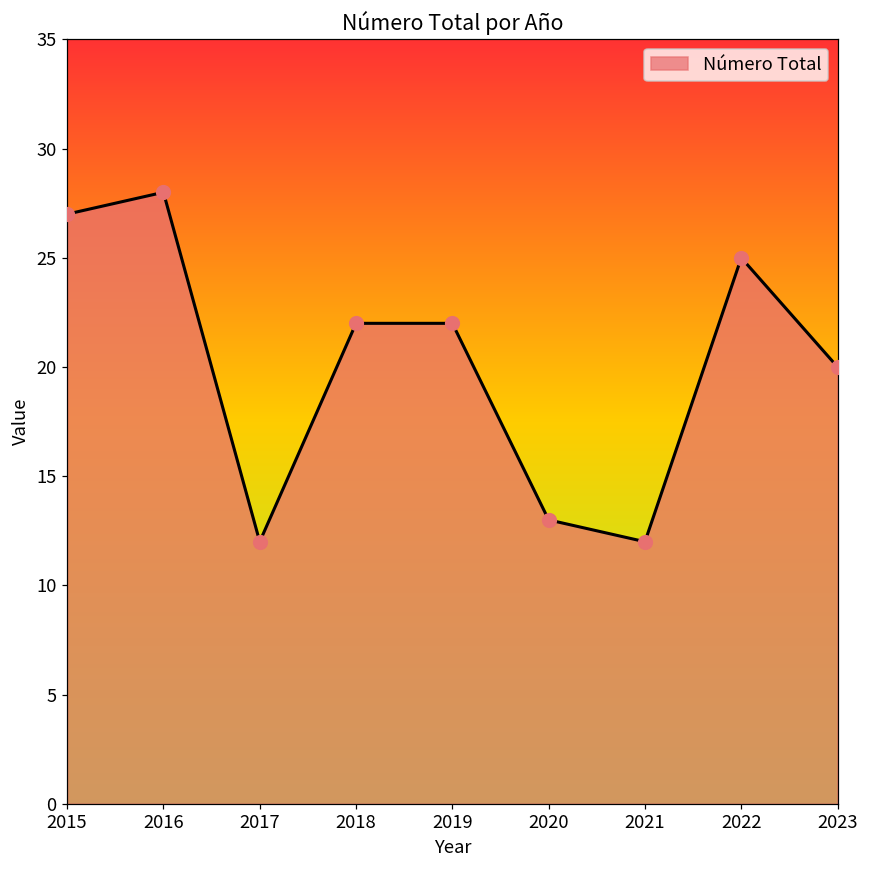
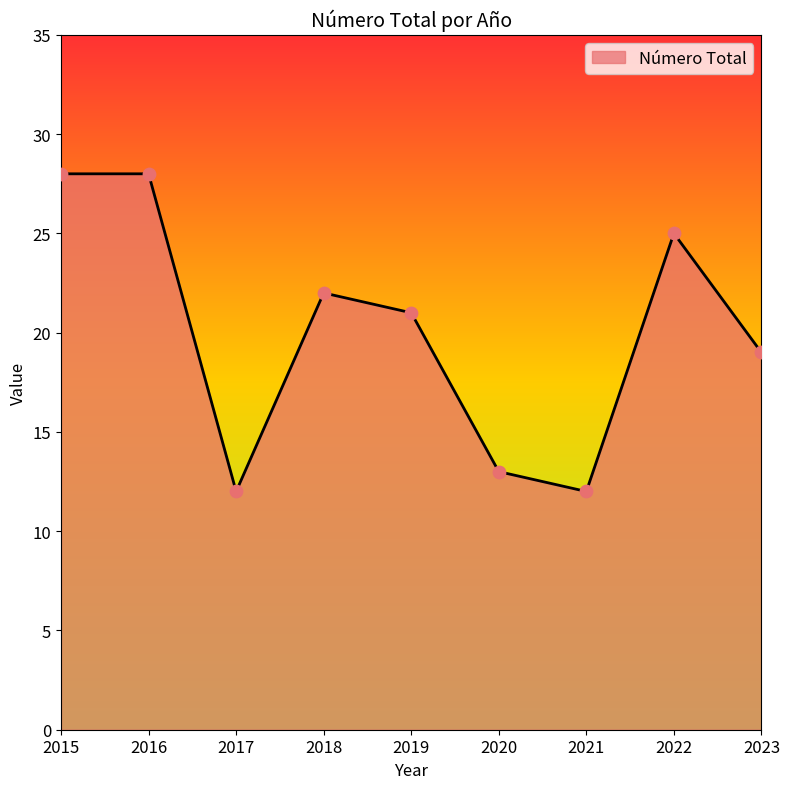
  {
-   "2015": 27,
+   "2015": 28,
    "2016": 28,
    "2017": 12,
    "2018": 22,
-   "2019": 22,
+   "2019": 21,
    "2020": 13,
    "2021": 12,
    "2022": 25,
-   "2023": 20
+   "2023": 19
  }
